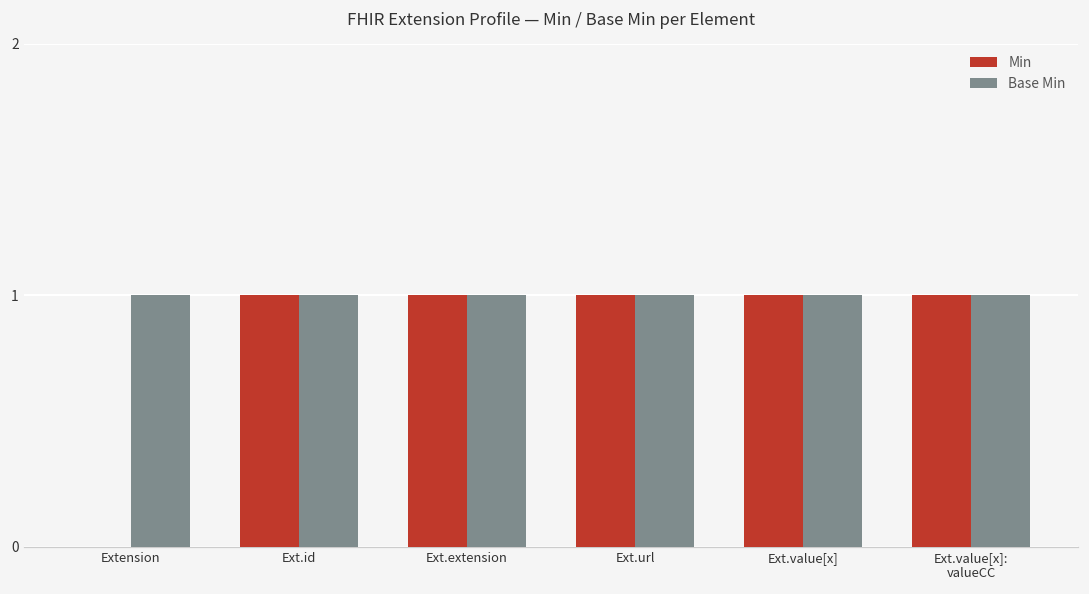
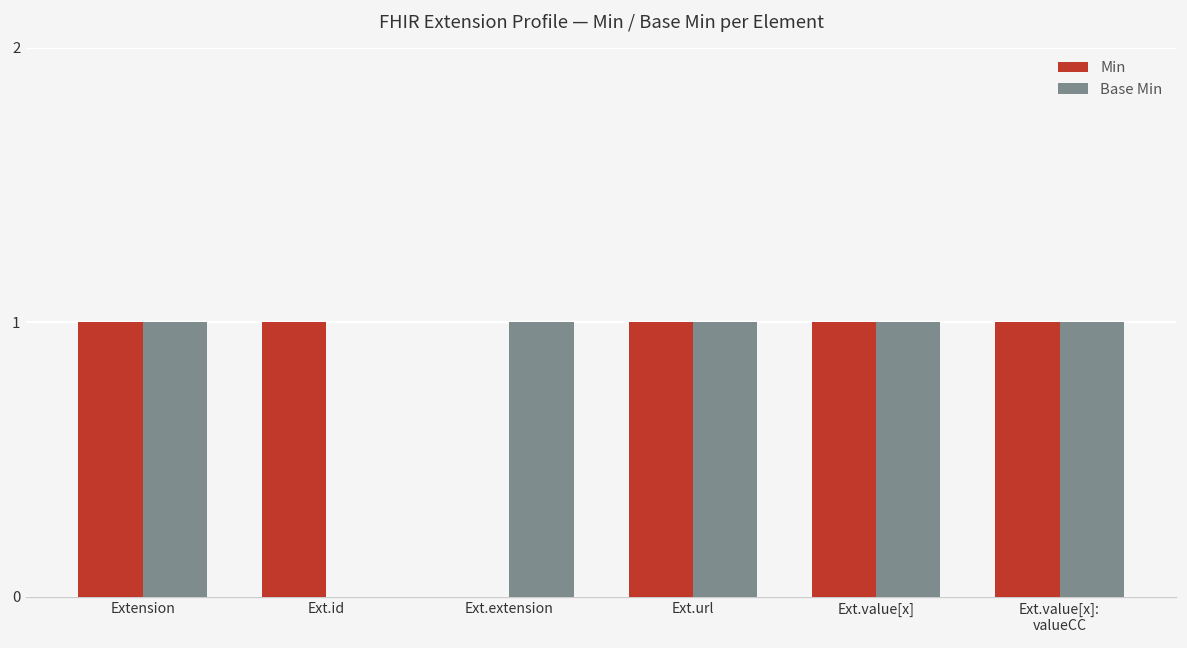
  {
    "Min": {
-     "Extension": 0,
+     "Extension": 1,
      "Ext.id": 1,
-     "Ext.extension": 1,
+     "Ext.extension": 0,
      "Ext.url": 1,
      "Ext.value[x]": 1,
      "Ext.value[x]: valueCC": 1
    },
    "Base Min": {
      "Extension": 1,
-     "Ext.id": 1,
+     "Ext.id": 0,
      "Ext.extension": 1,
      "Ext.url": 1,
      "Ext.value[x]": 1,
      "Ext.value[x]: valueCC": 1
    }
  }
